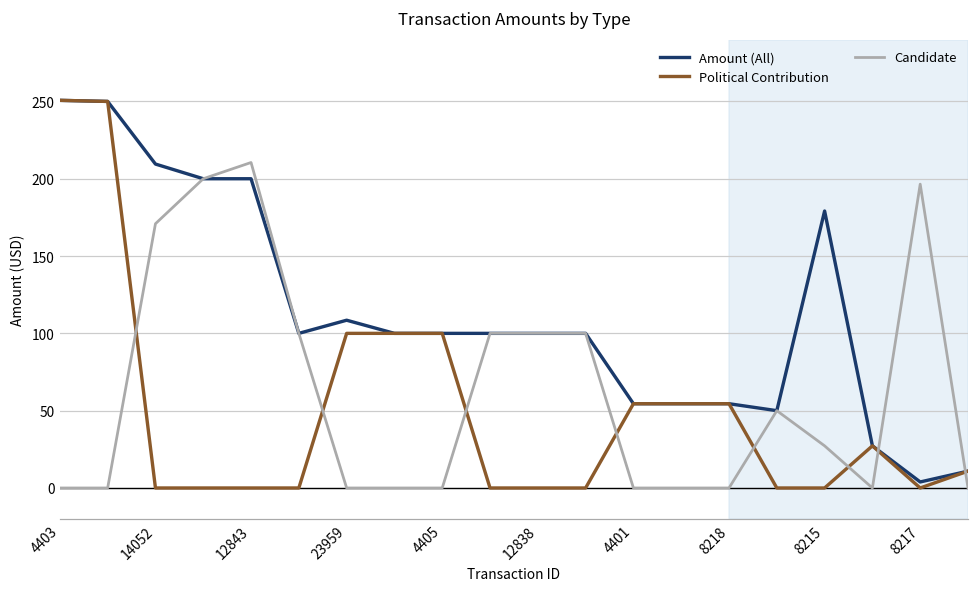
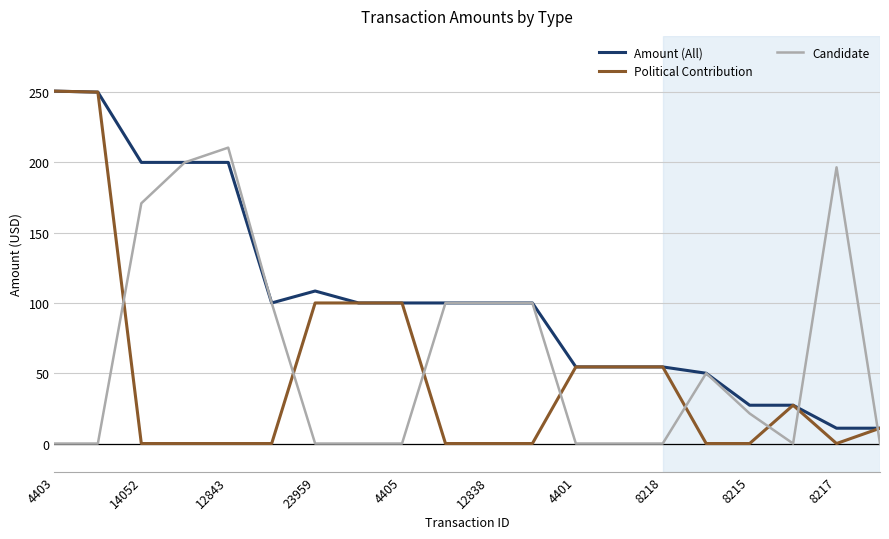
  {
    "Amount (All)": {
-     "14052": 210,
+     "14052": 200,
      "12843": 200,
      "23959": 109,
-     "8215": 179,
-     "8217": 4
+     "8215": 27,
+     "8217": 11
    },
    "Political Contribution": {
      "14052": 0,
      "12843": 0,
      "23959": 100,
      "12838": 0,
      "8215": 0,
      "8217": 0
    },
    "Candidate": {
      "4403": 0,
      "14052": 171,
      "12843": 211,
      "23959": 0,
      "4405": 0,
      "4401": 0,
      "8218": 0,
-     "8215": 27,
+     "8215": 21,
      "8217": 197
    }
  }
